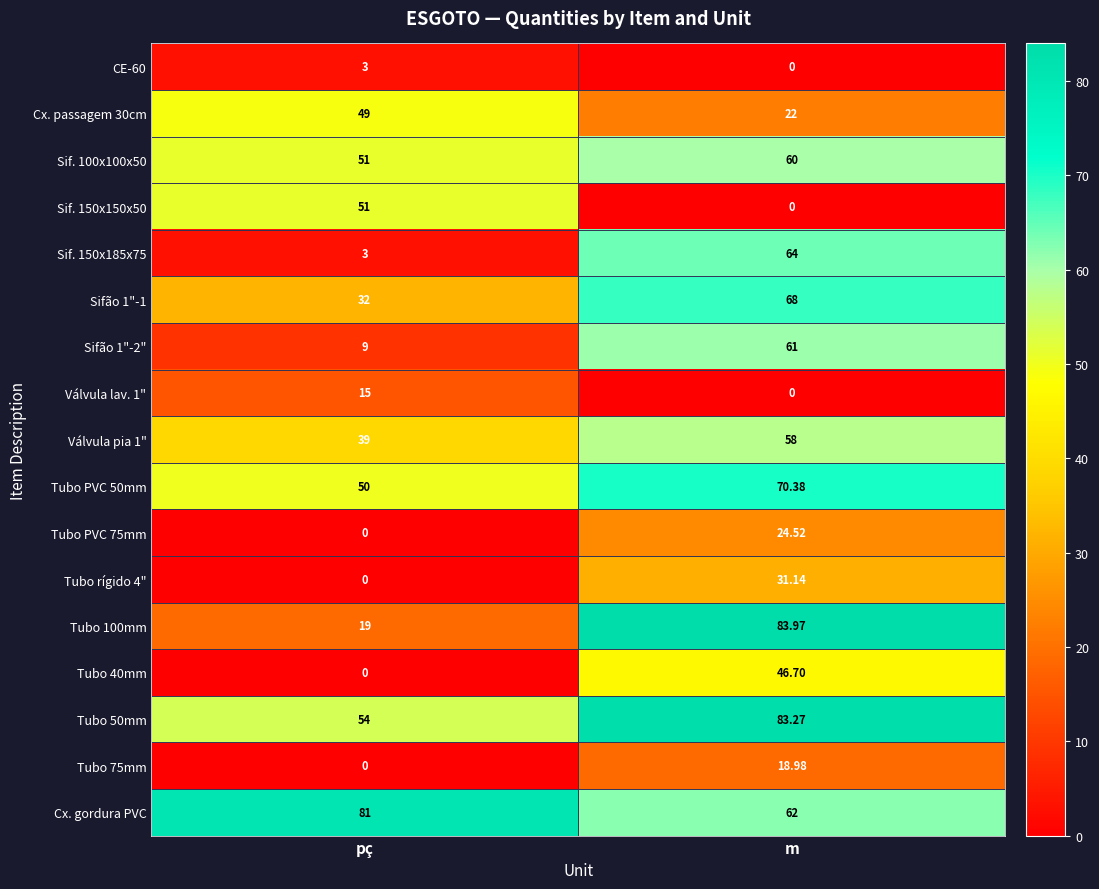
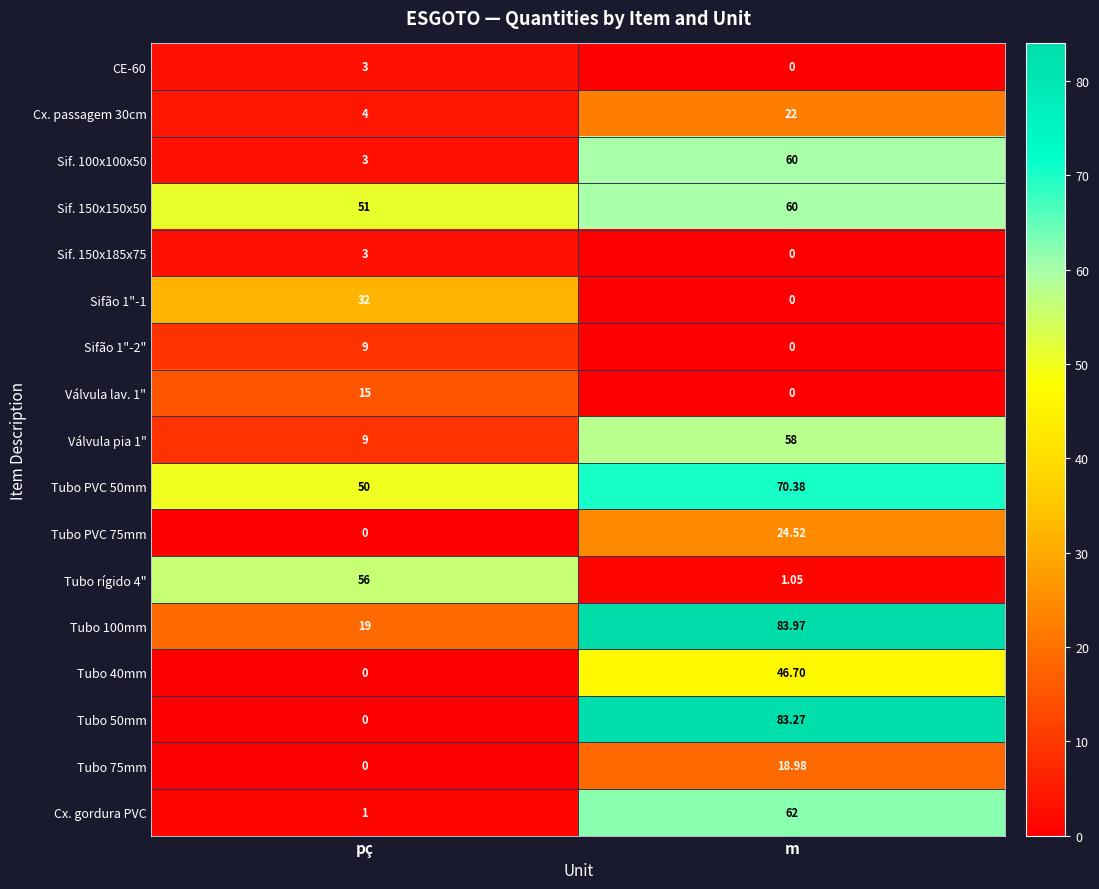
  {
    "CE-60": {
      "pç": 3,
      "m": 0
    },
    "Cx. passagem 30cm": {
-     "pç": 49,
+     "pç": 4,
      "m": 22
    },
    "Sif. 100x100x50": {
-     "pç": 51,
+     "pç": 3,
      "m": 60
    },
    "Sif. 150x150x50": {
      "pç": 51,
-     "m": 0
+     "m": 60
    },
    "Sif. 150x185x75": {
      "pç": 3,
-     "m": 64
+     "m": 0
    },
    "Sifão 1\"-1": {
      "pç": 32,
-     "m": 68
+     "m": 0
    },
    "Sifão 1\"-2\"": {
      "pç": 9,
-     "m": 61
+     "m": 0
    },
    "Válvula lav. 1\"": {
      "pç": 15,
      "m": 0
    },
    "Válvula pia 1\"": {
-     "pç": 39,
+     "pç": 9,
      "m": 58
    },
    "Tubo PVC 50mm": {
      "pç": 50,
      "m": 70.38
    },
    "Tubo PVC 75mm": {
      "pç": 0,
      "m": 24.52
    },
    "Tubo rígido 4\"": {
-     "pç": 0,
-     "m": 31.14
+     "pç": 56,
+     "m": 1.05
    },
    "Tubo 100mm": {
      "pç": 19,
      "m": 83.97
    },
    "Tubo 40mm": {
      "pç": 0,
      "m": 46.70
    },
    "Tubo 50mm": {
-     "pç": 54,
+     "pç": 0,
      "m": 83.27
    },
    "Tubo 75mm": {
      "pç": 0,
      "m": 18.98
    },
    "Cx. gordura PVC": {
-     "pç": 81,
+     "pç": 1,
      "m": 62
    }
  }
